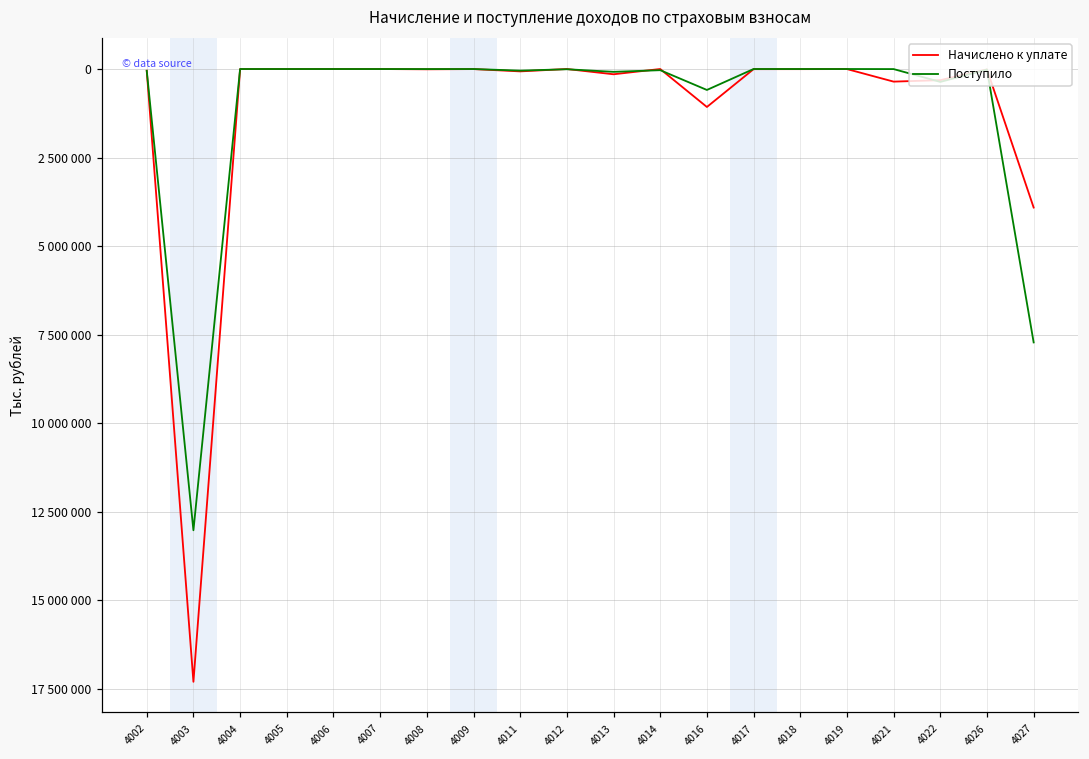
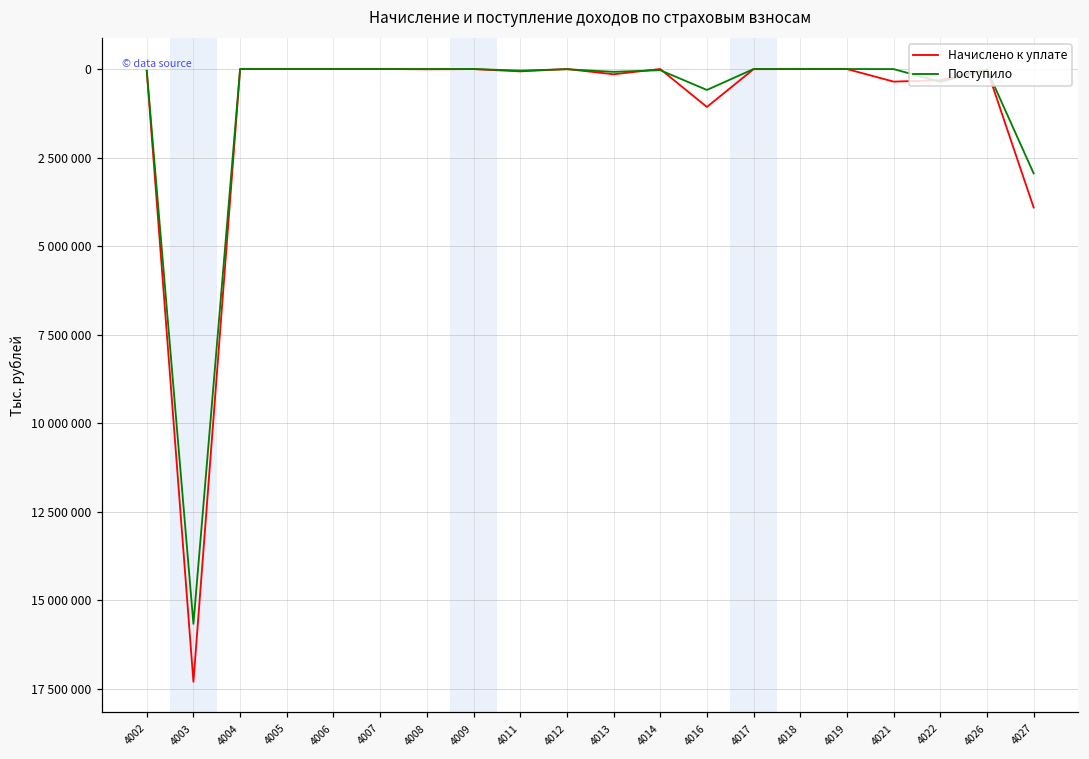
  {
    "Начислено к уплате": {
      "4003": 17300000,
      "4016": 1100000,
      "4021": 400000,
      "4027": 3900000
    },
    "Поступило": {
-     "4003": 13000000,
+     "4003": 15700000,
      "4016": 600000,
      "4021": 0,
-     "4027": 7700000
+     "4027": 2900000
    }
  }
